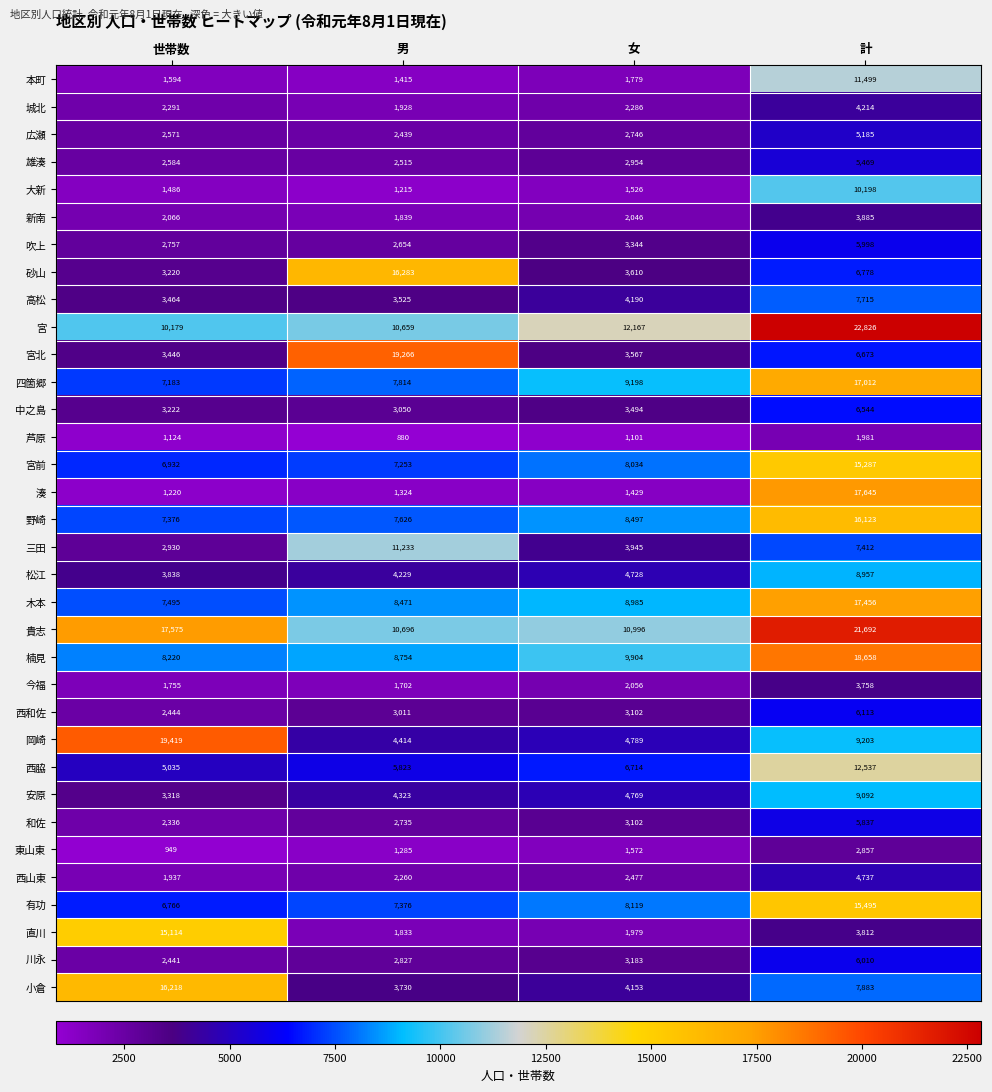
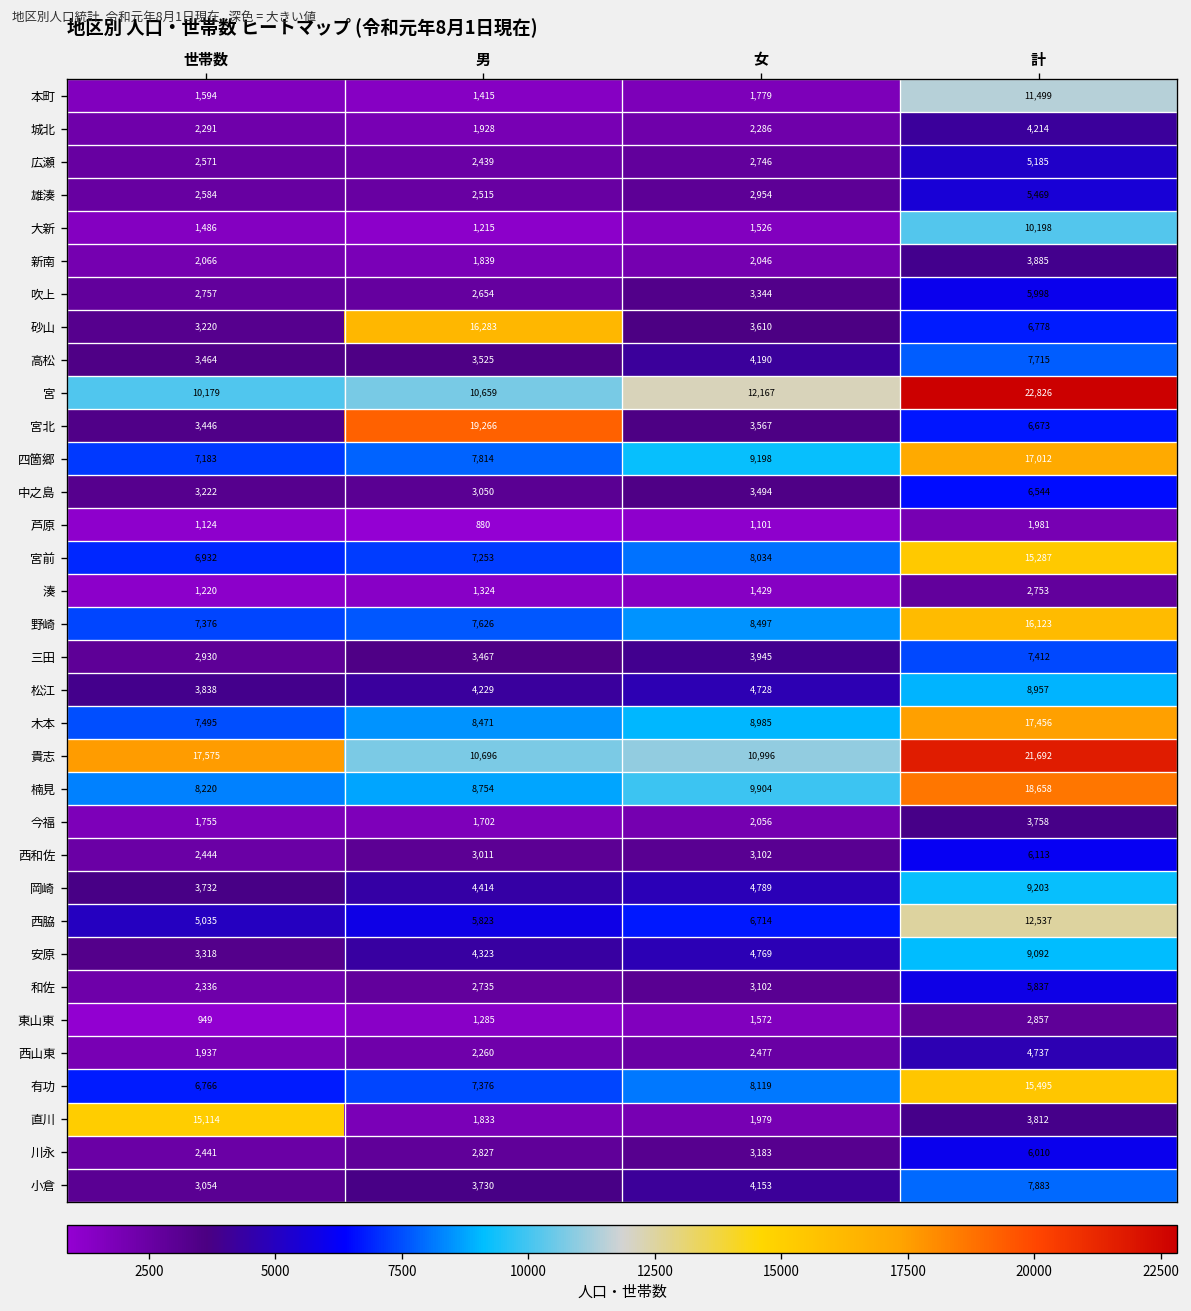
  {
    "本町": {
      "世帯数": "1,594",
      "男": "1,415",
      "女": "1,779",
      "計": "11,499"
    },
    "城北": {
      "世帯数": "2,291",
      "男": "1,928",
      "女": "2,286",
      "計": "4,214"
    },
    "広瀬": {
      "世帯数": "2,571",
      "男": "2,439",
      "女": "2,746",
      "計": "5,185"
    },
    "雄湊": {
      "世帯数": "2,584",
      "男": "2,515",
      "女": "2,954",
      "計": "5,469"
    },
    "大新": {
      "世帯数": "1,486",
      "男": "1,215",
      "女": "1,526",
      "計": "10,198"
    },
    "新南": {
      "世帯数": "2,066",
      "男": "1,839",
      "女": "2,046",
      "計": "3,885"
    },
    "吹上": {
      "世帯数": "2,757",
      "男": "2,654",
      "女": "3,344",
      "計": "5,998"
    },
    "砂山": {
      "世帯数": "3,220",
      "男": "16,283",
      "女": "3,610",
      "計": "6,778"
    },
    "高松": {
      "世帯数": "3,464",
      "男": "3,525",
      "女": "4,190",
      "計": "7,715"
    },
    "宮": {
      "世帯数": "10,179",
      "男": "10,659",
      "女": "12,167",
      "計": "22,826"
    },
    "宮北": {
      "世帯数": "3,446",
      "男": "19,266",
      "女": "3,567",
      "計": "6,673"
    },
    "四箇郷": {
      "世帯数": "7,183",
      "男": "7,814",
      "女": "9,198",
      "計": "17,012"
    },
    "中之島": {
      "世帯数": "3,222",
      "男": "3,050",
      "女": "3,494",
      "計": "6,544"
    },
    "芦原": {
      "世帯数": "1,124",
      "男": "880",
      "女": "1,101",
      "計": "1,981"
    },
    "宮前": {
      "世帯数": "6,932",
      "男": "7,253",
      "女": "8,034",
      "計": "15,287"
    },
    "湊": {
      "世帯数": "1,220",
      "男": "1,324",
      "女": "1,429",
-     "計": "17,645"
+     "計": "2,753"
    },
    "野崎": {
      "世帯数": "7,376",
      "男": "7,626",
      "女": "8,497",
      "計": "16,123"
    },
    "三田": {
      "世帯数": "2,930",
-     "男": "11,233",
+     "男": "3,467",
      "女": "3,945",
      "計": "7,412"
    },
    "松江": {
      "世帯数": "3,838",
      "男": "4,229",
      "女": "4,728",
      "計": "8,957"
    },
    "木本": {
      "世帯数": "7,495",
      "男": "8,471",
      "女": "8,985",
      "計": "17,456"
    },
    "貴志": {
      "世帯数": "17,575",
      "男": "10,696",
      "女": "10,996",
      "計": "21,692"
    },
    "楠見": {
      "世帯数": "8,220",
      "男": "8,754",
      "女": "9,904",
      "計": "18,658"
    },
    "今福": {
      "世帯数": "1,755",
      "男": "1,702",
      "女": "2,056",
      "計": "3,758"
    },
    "西和佐": {
      "世帯数": "2,444",
      "男": "3,011",
      "女": "3,102",
      "計": "6,113"
    },
    "岡崎": {
-     "世帯数": "19,419",
+     "世帯数": "3,732",
      "男": "4,414",
      "女": "4,789",
      "計": "9,203"
    },
    "西脇": {
      "世帯数": "5,035",
      "男": "5,823",
      "女": "6,714",
      "計": "12,537"
    },
    "安原": {
      "世帯数": "3,318",
      "男": "4,323",
      "女": "4,769",
      "計": "9,092"
    },
    "和佐": {
      "世帯数": "2,336",
      "男": "2,735",
      "女": "3,102",
      "計": "5,837"
    },
    "東山東": {
      "世帯数": "949",
      "男": "1,285",
      "女": "1,572",
      "計": "2,857"
    },
    "西山東": {
      "世帯数": "1,937",
      "男": "2,260",
      "女": "2,477",
      "計": "4,737"
    },
    "有功": {
      "世帯数": "6,766",
      "男": "7,376",
      "女": "8,119",
      "計": "15,495"
    },
    "直川": {
      "世帯数": "15,114",
      "男": "1,833",
      "女": "1,979",
      "計": "3,812"
    },
    "川永": {
      "世帯数": "2,441",
      "男": "2,827",
      "女": "3,183",
      "計": "6,010"
    },
    "小倉": {
-     "世帯数": "16,218",
+     "世帯数": "3,054",
      "男": "3,730",
      "女": "4,153",
      "計": "7,883"
    }
  }
